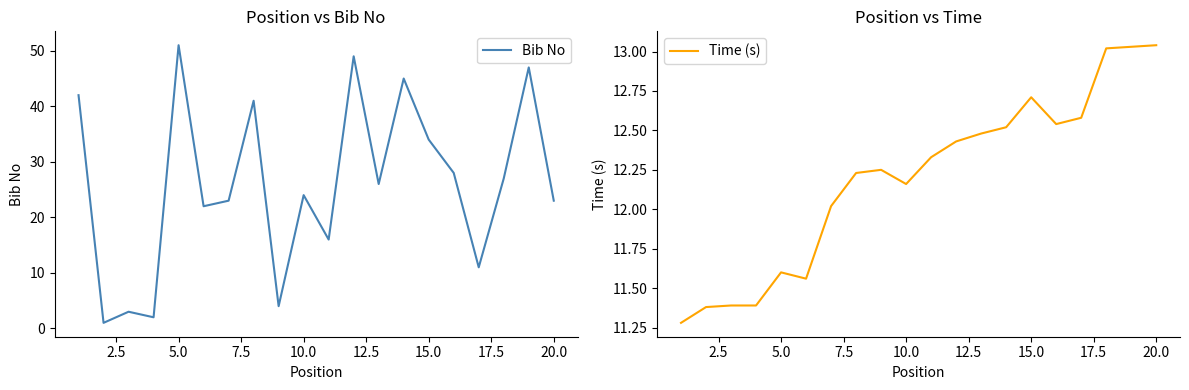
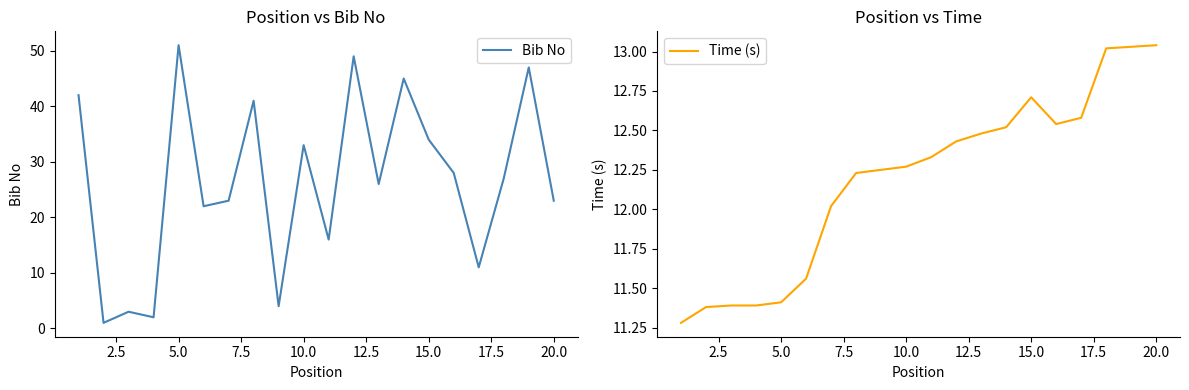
  {
    "Position vs Bib No": {
      "5.0": 51,
-     "10.0": 24,
+     "10.0": 33,
      "15.0": 34,
      "20.0": 23
    },
    "Position vs Time": {
-     "5.0": 11.60,
-     "10.0": 12.16,
+     "5.0": 11.41,
+     "10.0": 12.27,
      "15.0": 12.71,
      "20.0": 13.04
    }
  }
